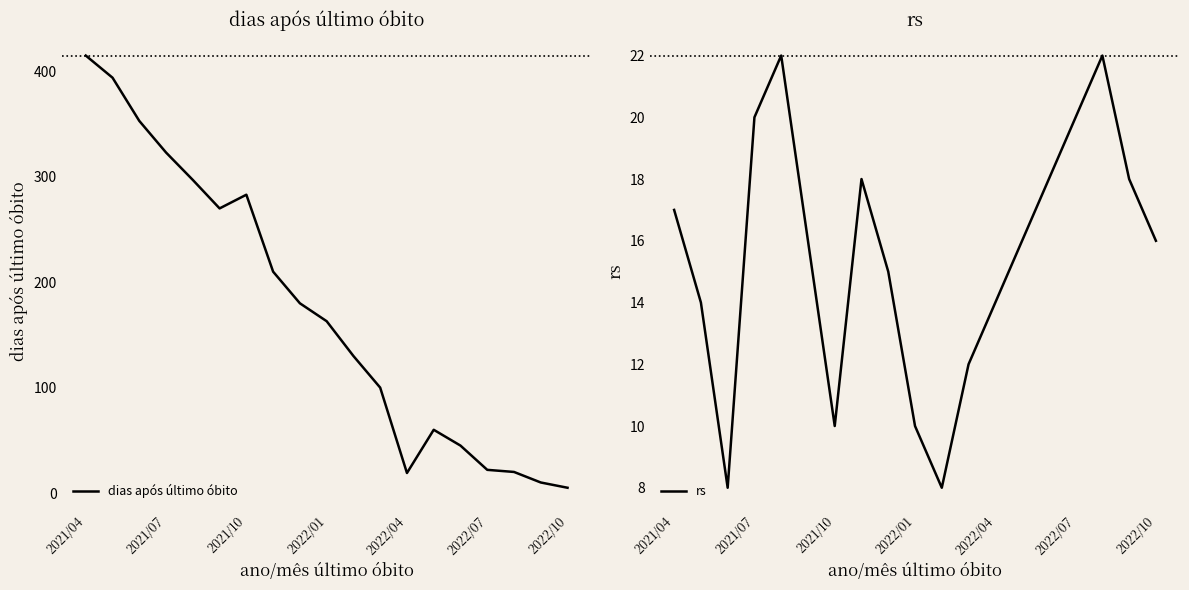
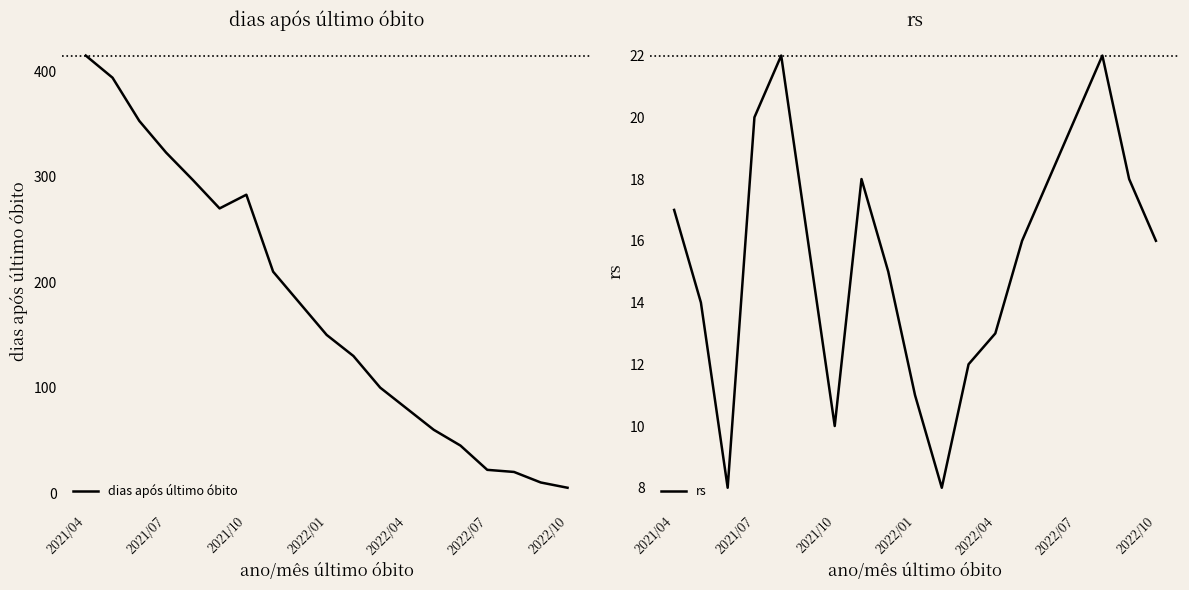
  {
    "dias após último óbito": {
      "2021/04": 415,
      "2021/07": 323,
      "2021/10": 283,
-     "2022/01": 163,
-     "2022/04": 19,
+     "2022/01": 150,
+     "2022/04": 80,
      "2022/07": 22,
      "2022/10": 5
    },
    "rs": {
      "2021/04": 17,
      "2021/07": 20,
      "2021/10": 10,
-     "2022/01": 10,
-     "2022/04": 14,
+     "2022/01": 11,
+     "2022/04": 13,
      "2022/07": 20,
      "2022/10": 16
    }
  }
